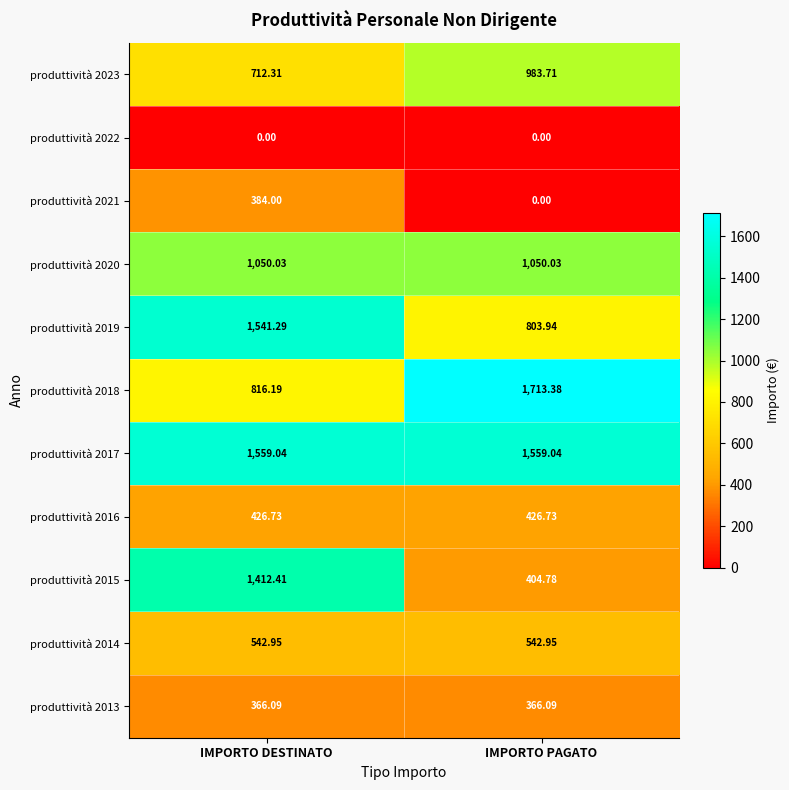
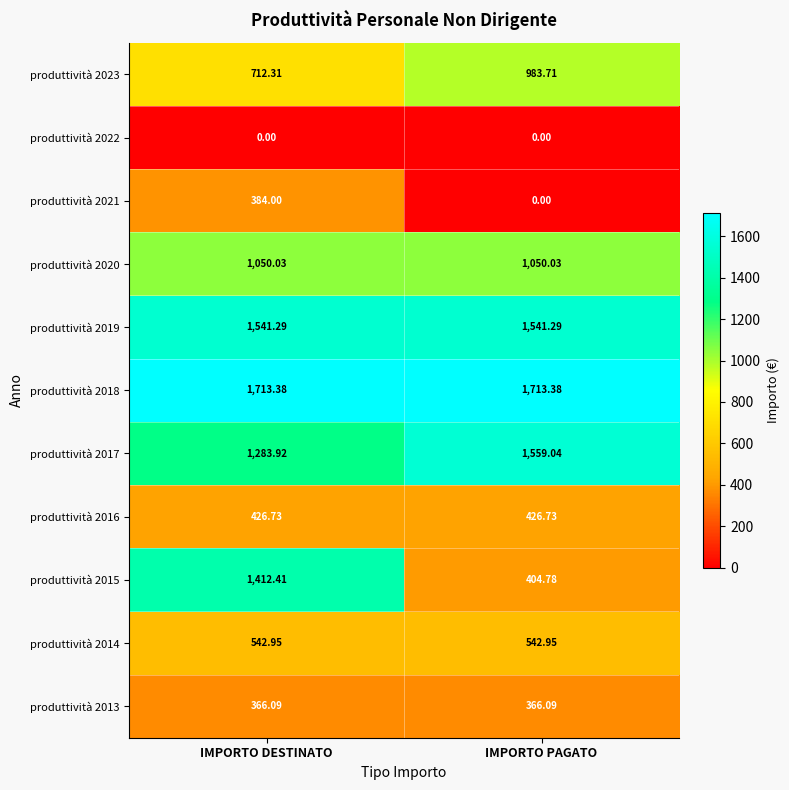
  {
    "produttività 2023": {
      "IMPORTO DESTINATO": "712.31",
      "IMPORTO PAGATO": "983.71"
    },
    "produttività 2022": {
      "IMPORTO DESTINATO": "0.00",
      "IMPORTO PAGATO": "0.00"
    },
    "produttività 2021": {
      "IMPORTO DESTINATO": "384.00",
      "IMPORTO PAGATO": "0.00"
    },
    "produttività 2020": {
      "IMPORTO DESTINATO": "1,050.03",
      "IMPORTO PAGATO": "1,050.03"
    },
    "produttività 2019": {
      "IMPORTO DESTINATO": "1,541.29",
-     "IMPORTO PAGATO": "803.94"
+     "IMPORTO PAGATO": "1,541.29"
    },
    "produttività 2018": {
-     "IMPORTO DESTINATO": "816.19",
+     "IMPORTO DESTINATO": "1,713.38",
      "IMPORTO PAGATO": "1,713.38"
    },
    "produttività 2017": {
-     "IMPORTO DESTINATO": "1,559.04",
+     "IMPORTO DESTINATO": "1,283.92",
      "IMPORTO PAGATO": "1,559.04"
    },
    "produttività 2016": {
      "IMPORTO DESTINATO": "426.73",
      "IMPORTO PAGATO": "426.73"
    },
    "produttività 2015": {
      "IMPORTO DESTINATO": "1,412.41",
      "IMPORTO PAGATO": "404.78"
    },
    "produttività 2014": {
      "IMPORTO DESTINATO": "542.95",
      "IMPORTO PAGATO": "542.95"
    },
    "produttività 2013": {
      "IMPORTO DESTINATO": "366.09",
      "IMPORTO PAGATO": "366.09"
    }
  }
